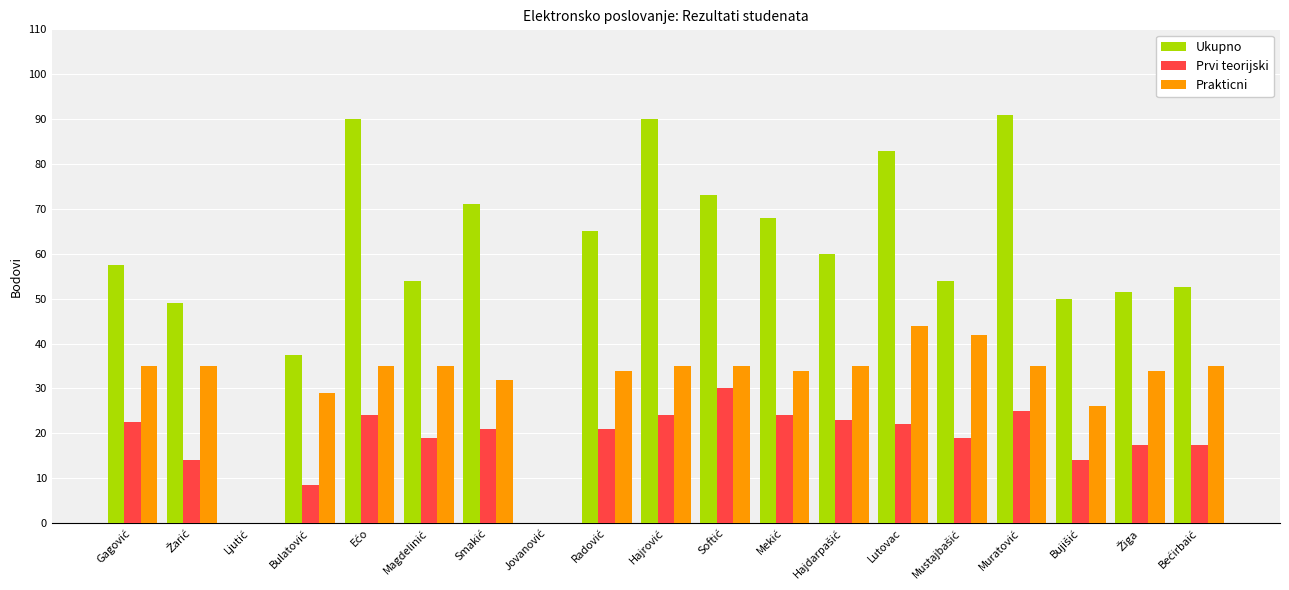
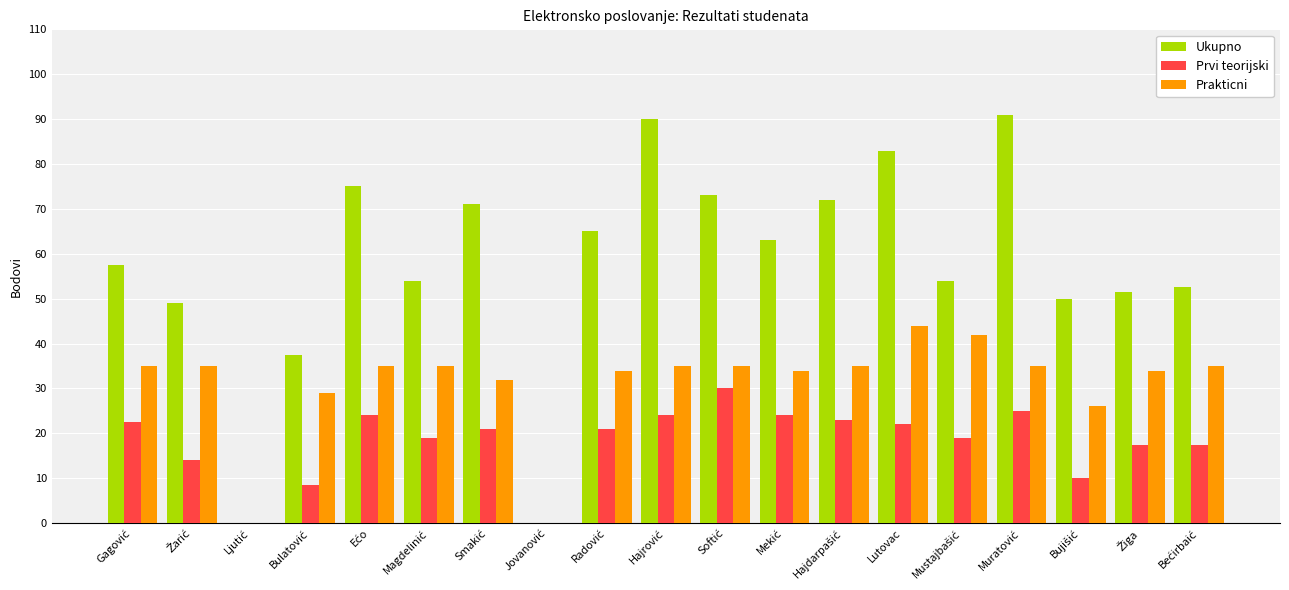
  {
    "Ukupno": {
      "Gagović": 58,
      "Žarić": 49,
      "Ljutić": 0,
      "Bulatović": 38,
-     "Ećo": 90,
+     "Ećo": 75,
      "Magdelinić": 54,
      "Smakić": 71,
      "Jovanović": 0,
      "Radović": 65,
      "Hajrović": 90,
      "Softić": 73,
-     "Mekić": 68,
-     "Hajdarpašić": 60,
+     "Mekić": 63,
+     "Hajdarpašić": 72,
      "Lutovac": 83,
      "Mustajbašić": 54,
      "Muratović": 91,
      "Bujišić": 50,
      "Žiga": 52,
      "Bećirbaić": 53
    },
    "Prvi teorijski": {
      "Gagović": 23,
      "Žarić": 14,
      "Ljutić": 0,
      "Bulatović": 9,
      "Ećo": 24,
      "Magdelinić": 19,
      "Smakić": 21,
      "Jovanović": 0,
      "Radović": 21,
      "Hajrović": 24,
      "Softić": 30,
      "Mekić": 24,
      "Hajdarpašić": 23,
      "Lutovac": 22,
      "Mustajbašić": 19,
      "Muratović": 25,
-     "Bujišić": 14,
+     "Bujišić": 10,
      "Žiga": 18,
      "Bećirbaić": 18
    },
    "Prakticni": {
      "Gagović": 35,
      "Žarić": 35,
      "Ljutić": 0,
      "Bulatović": 29,
      "Ećo": 35,
      "Magdelinić": 35,
      "Smakić": 32,
      "Jovanović": 0,
      "Radović": 34,
      "Hajrović": 35,
      "Softić": 35,
      "Mekić": 34,
      "Hajdarpašić": 35,
      "Lutovac": 44,
      "Mustajbašić": 42,
      "Muratović": 35,
      "Bujišić": 26,
      "Žiga": 34,
      "Bećirbaić": 35
    }
  }
